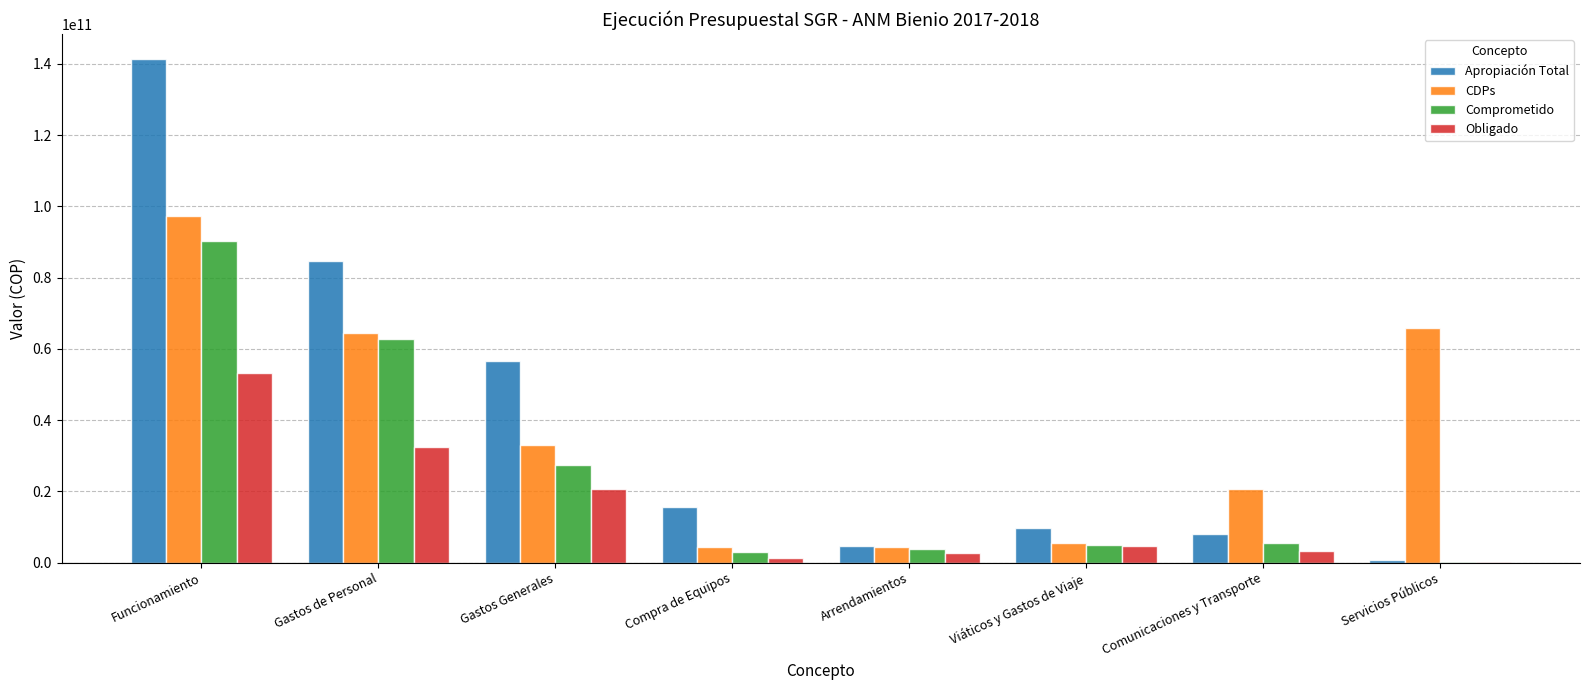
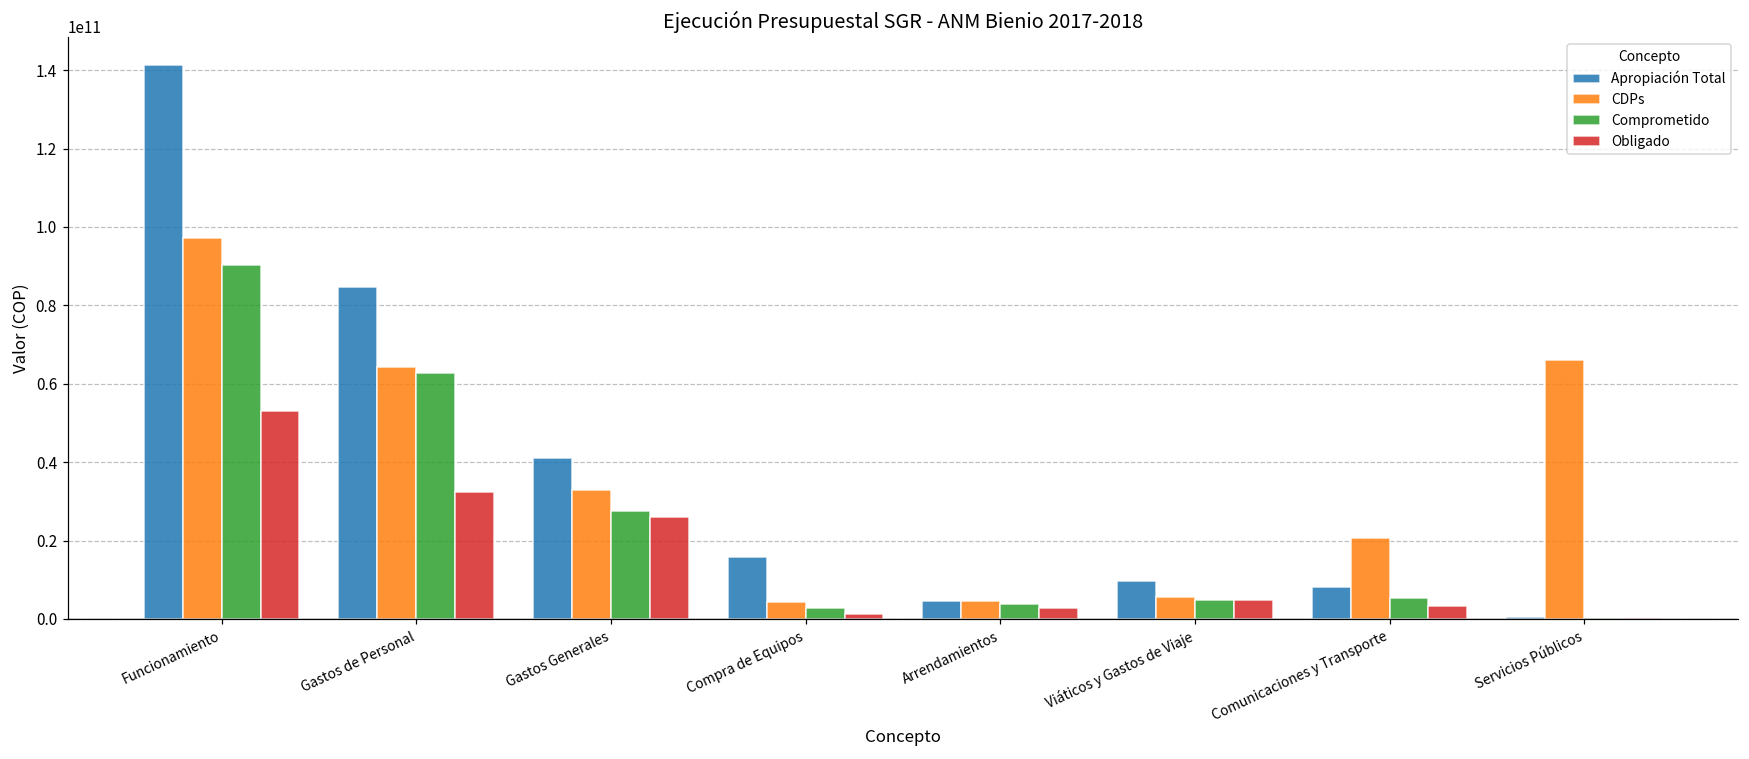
  {
    "Apropiación Total": {
      "Funcionamiento": 141000000000,
      "Gastos de Personal": 85000000000,
-     "Gastos Generales": 57000000000,
+     "Gastos Generales": 41000000000,
      "Compra de Equipos": 16000000000,
      "Arrendamientos": 5000000000,
      "Viáticos y Gastos de Viaje": 10000000000,
      "Comunicaciones y Transporte": 8000000000
    },
    "CDPs": {
      "Funcionamiento": 97000000000,
      "Gastos de Personal": 64000000000,
      "Gastos Generales": 33000000000,
      "Compra de Equipos": 4000000000,
      "Arrendamientos": 5000000000,
      "Viáticos y Gastos de Viaje": 6000000000,
      "Comunicaciones y Transporte": 21000000000,
      "Servicios Públicos": 66000000000
    },
    "Comprometido": {
      "Funcionamiento": 90000000000,
      "Gastos de Personal": 63000000000,
      "Gastos Generales": 27000000000,
      "Compra de Equipos": 3000000000,
      "Arrendamientos": 4000000000,
      "Viáticos y Gastos de Viaje": 5000000000,
      "Comunicaciones y Transporte": 5000000000
    },
    "Obligado": {
      "Funcionamiento": 53000000000,
      "Gastos de Personal": 32000000000,
-     "Gastos Generales": 21000000000,
+     "Gastos Generales": 26000000000,
      "Compra de Equipos": 1000000000,
      "Arrendamientos": 3000000000,
      "Viáticos y Gastos de Viaje": 5000000000,
      "Comunicaciones y Transporte": 3000000000
    }
  }
